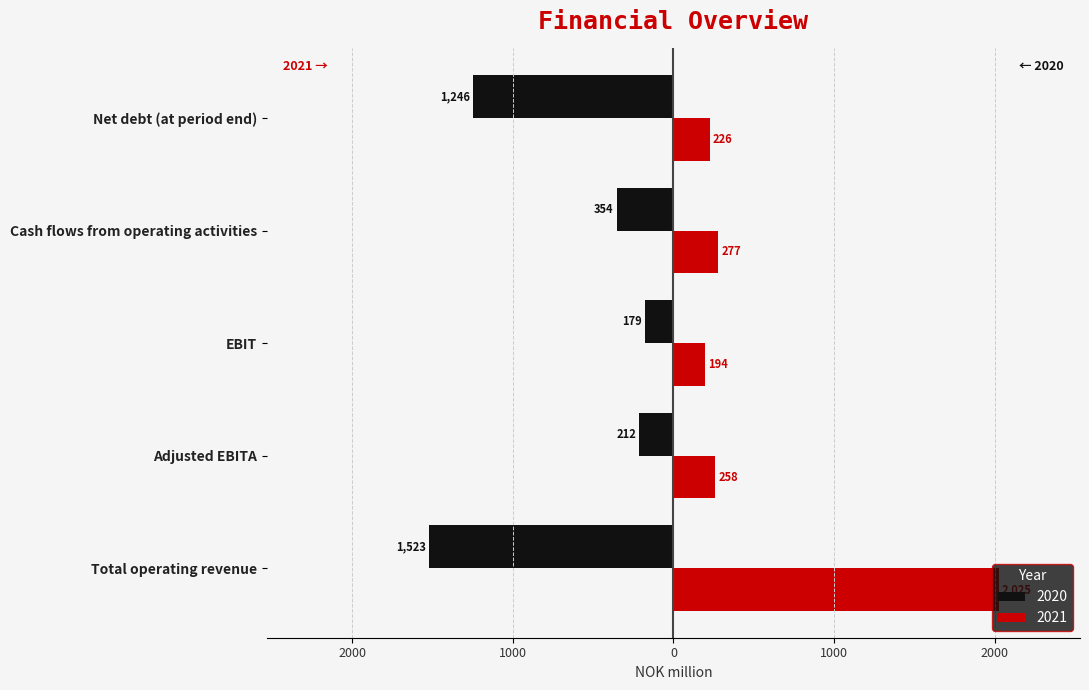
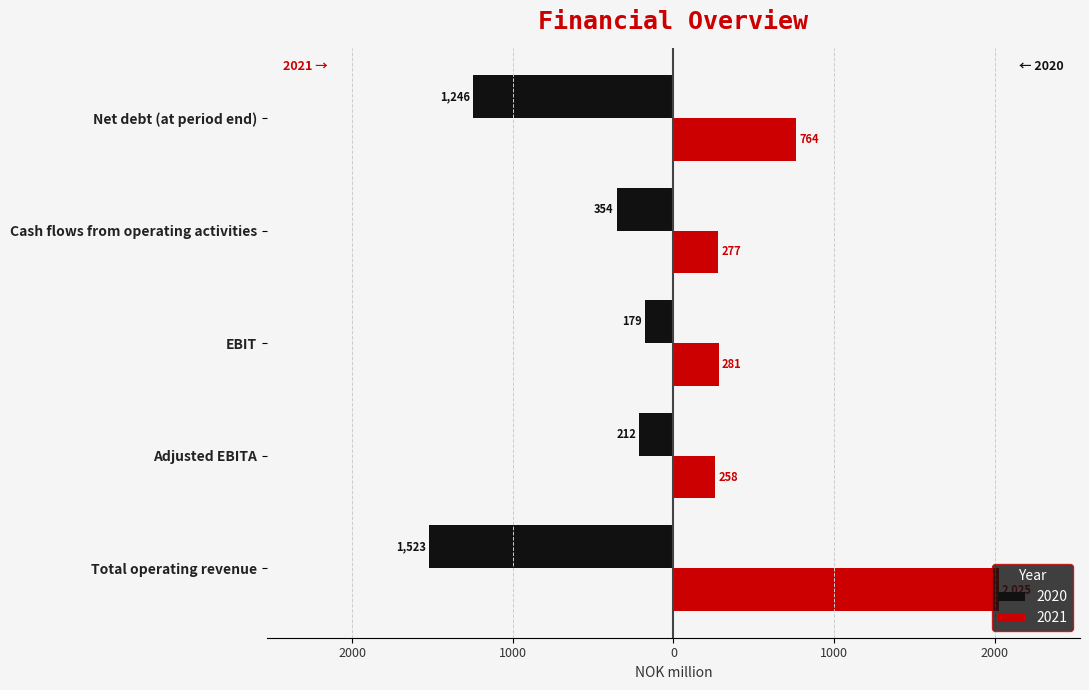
  {
    "2021": {
-     "Net debt (at period end)": 226,
+     "Net debt (at period end)": 764,
      "Cash flows from operating activities": 277,
-     "EBIT": 194,
+     "EBIT": 281,
      "Adjusted EBITA": 258
    }
  }
